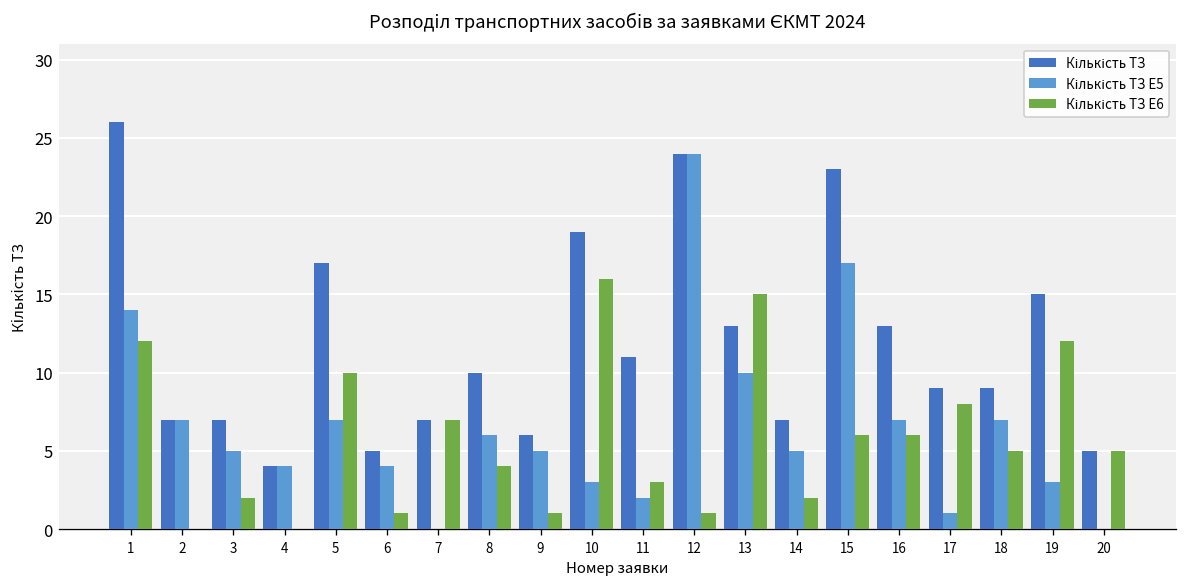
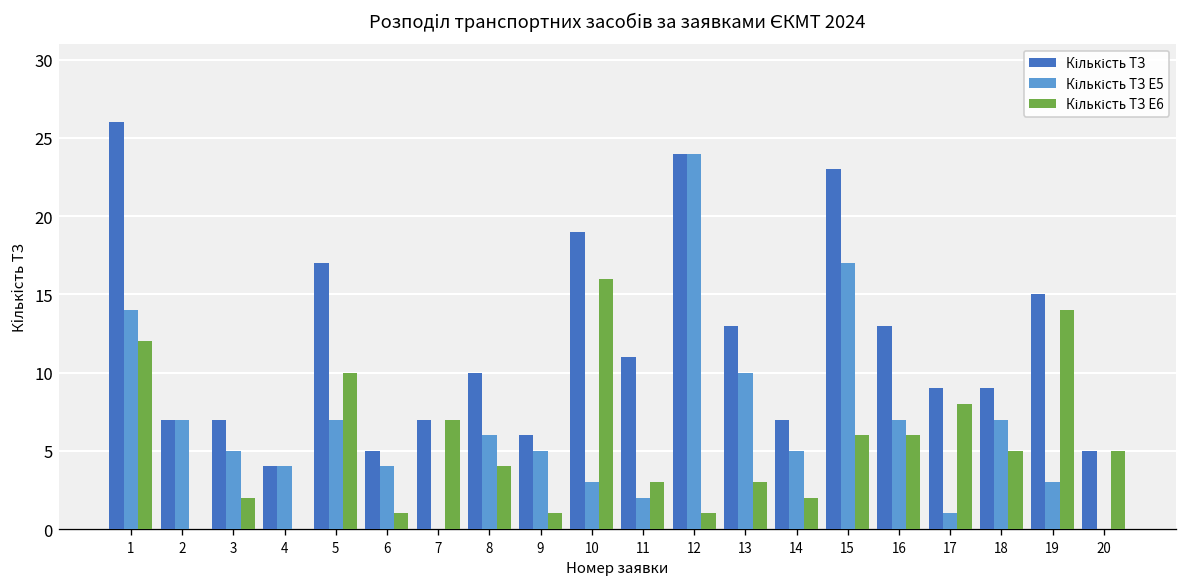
  {
    "Кількість ТЗ E6": {
      "1": 12,
      "2": 0,
      "3": 2,
      "4": 0,
      "5": 10,
      "6": 1,
      "7": 7,
      "8": 4,
      "9": 1,
      "10": 16,
      "11": 3,
      "12": 1,
-     "13": 15,
+     "13": 3,
      "14": 2,
      "15": 6,
      "16": 6,
      "17": 8,
      "18": 5,
-     "19": 12,
+     "19": 14,
      "20": 5
    }
  }
